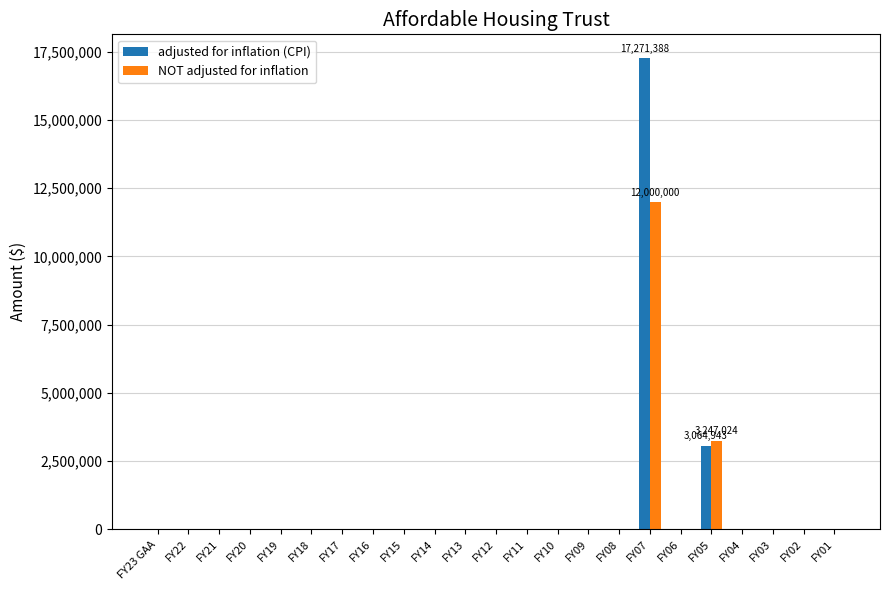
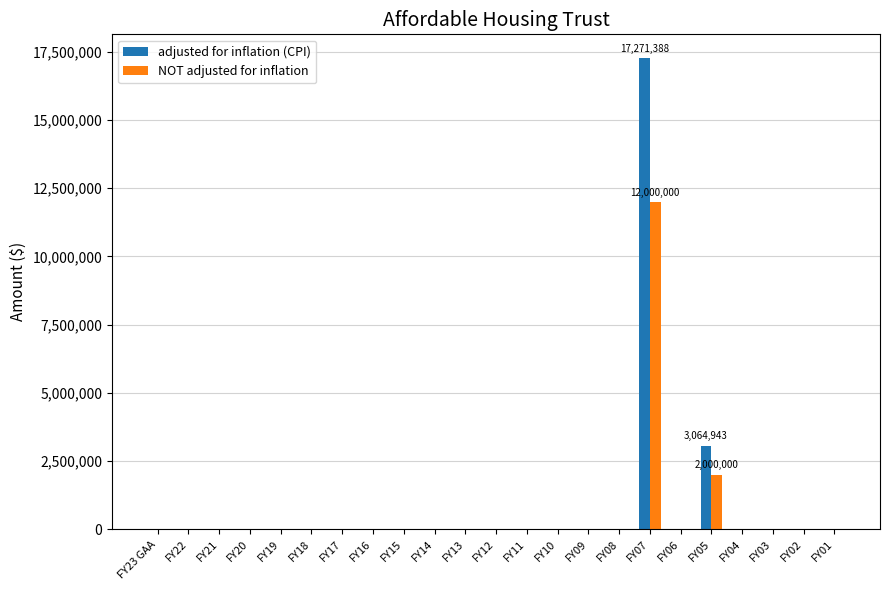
  {
    "adjusted for inflation (CPI)": {
      "FY07": "17,271,388"
    },
    "NOT adjusted for inflation": {
      "FY07": "12,000,000",
-     "FY05": "3,247,024"
+     "FY05": "2,000,000"
    }
  }
